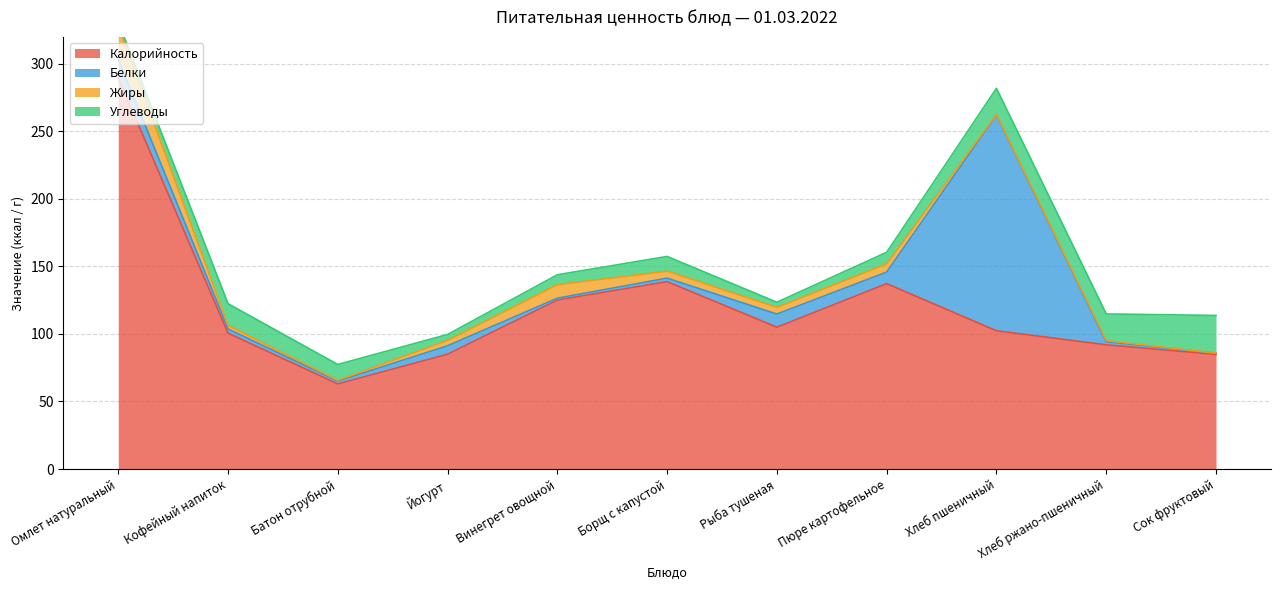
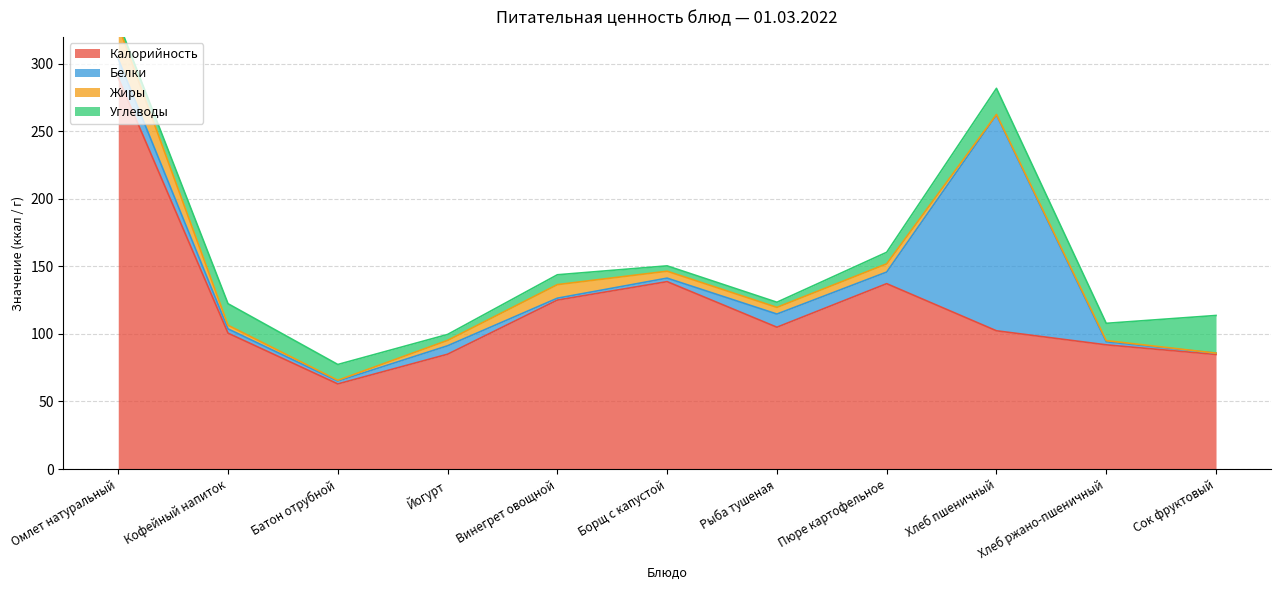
  {
    "Калорийность": {
      "Кофейный напиток": 101,
      "Батон отрубной": 63,
      "Йогурт": 85,
      "Борщ с капустой": 139,
      "Рыба тушеная": 105,
      "Пюре картофельное": 137,
      "Хлеб пшеничный": 102,
      "Хлеб ржано-пшеничный": 92
    },
    "Белки": {
      "Кофейный напиток": 3,
      "Йогурт": 6,
      "Борщ с капустой": 3,
      "Рыба тушеная": 10,
      "Пюре картофельное": 9
    },
    "Жиры": {
      "Кофейный напиток": 3,
      "Йогурт": 4,
      "Винегрет овощной": 10,
      "Борщ с капустой": 5,
      "Рыба тушеная": 5,
      "Пюре картофельное": 6
    },
    "Углеводы": {
      "Кофейный напиток": 16,
      "Батон отрубной": 12,
      "Йогурт": 4,
      "Винегрет овощной": 7,
-     "Борщ с капустой": 11,
+     "Борщ с капустой": 4,
      "Рыба тушеная": 4,
      "Пюре картофельное": 9,
      "Хлеб пшеничный": 19,
-     "Хлеб ржано-пшеничный": 20,
+     "Хлеб ржано-пшеничный": 13,
      "Сок фруктовый": 28
    }
  }
